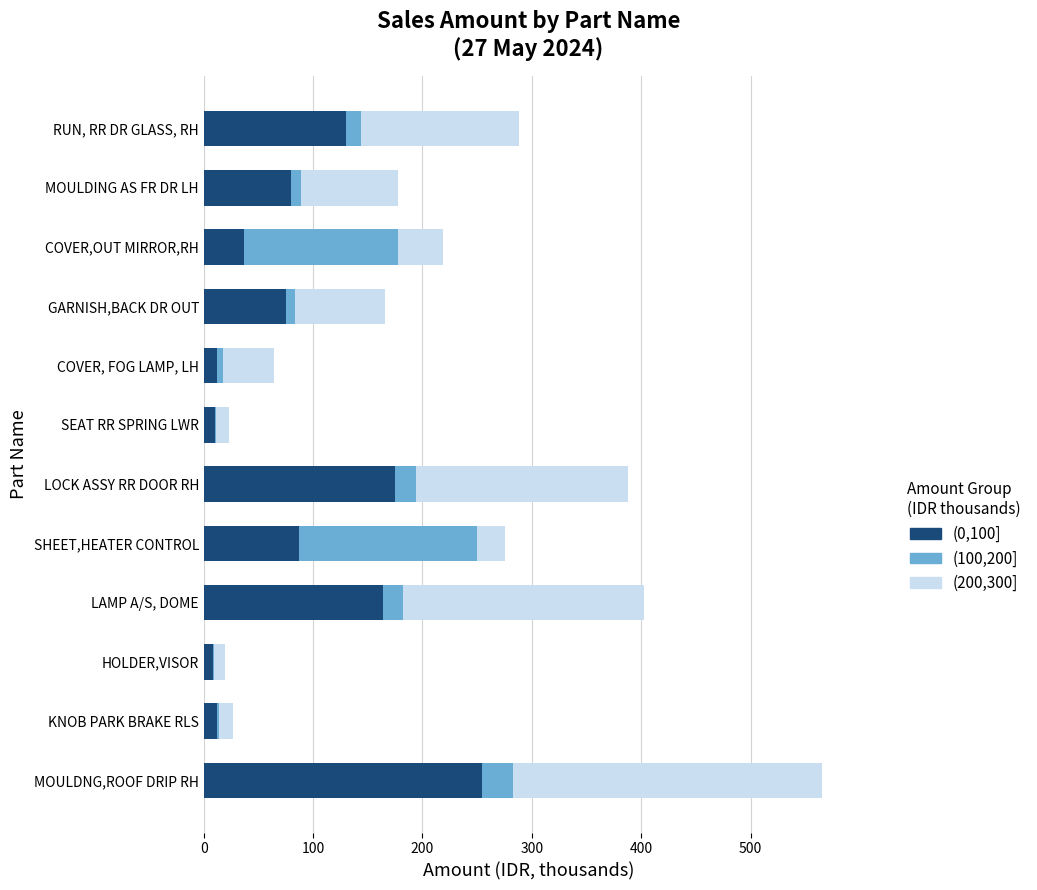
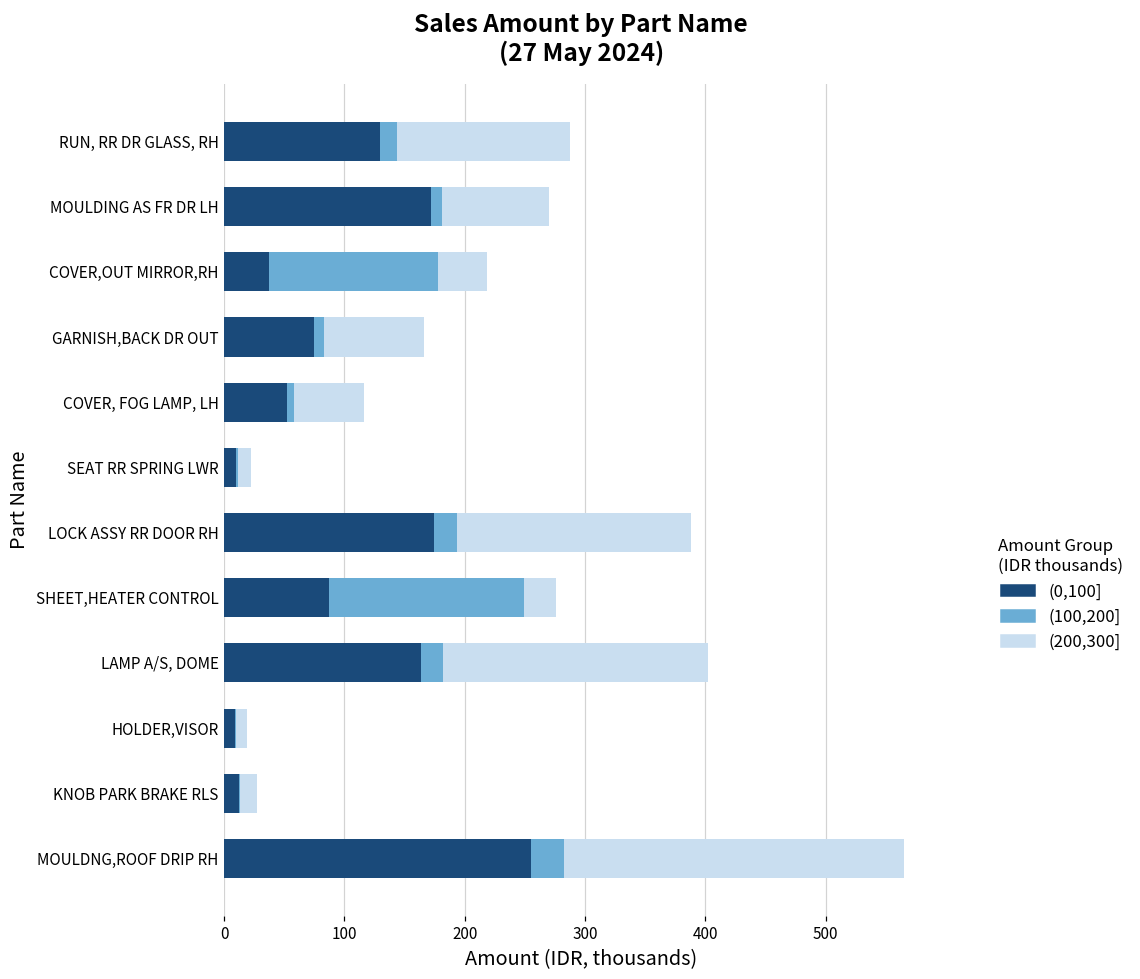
  {
    "(0,100]": {
      "RUN, RR DR GLASS, RH": 130,
-     "MOULDING AS FR DR LH": 80,
+     "MOULDING AS FR DR LH": 172,
      "COVER,OUT MIRROR,RH": 37,
      "GARNISH,BACK DR OUT": 75,
-     "COVER, FOG LAMP, LH": 12,
+     "COVER, FOG LAMP, LH": 52,
      "SEAT RR SPRING LWR": 10,
      "LOCK ASSY RR DOOR RH": 175,
      "SHEET,HEATER CONTROL": 87,
      "LAMP A/S, DOME": 164,
      "HOLDER,VISOR": 9,
      "KNOB PARK BRAKE RLS": 12,
      "MOULDNG,ROOF DRIP RH": 255
    },
    "(100,200]": {
      "RUN, RR DR GLASS, RH": 14,
      "MOULDING AS FR DR LH": 9,
      "COVER,OUT MIRROR,RH": 140,
      "GARNISH,BACK DR OUT": 8,
      "COVER, FOG LAMP, LH": 6,
      "LOCK ASSY RR DOOR RH": 19,
      "SHEET,HEATER CONTROL": 162,
      "LAMP A/S, DOME": 18,
      "MOULDNG,ROOF DRIP RH": 28
    },
    "(200,300]": {
      "RUN, RR DR GLASS, RH": 144,
      "MOULDING AS FR DR LH": 89,
      "COVER,OUT MIRROR,RH": 41,
      "GARNISH,BACK DR OUT": 83,
-     "COVER, FOG LAMP, LH": 46,
+     "COVER, FOG LAMP, LH": 58,
      "SEAT RR SPRING LWR": 11,
      "LOCK ASSY RR DOOR RH": 194,
      "SHEET,HEATER CONTROL": 26,
      "LAMP A/S, DOME": 221,
      "HOLDER,VISOR": 10,
      "KNOB PARK BRAKE RLS": 14,
      "MOULDNG,ROOF DRIP RH": 283
    }
  }
